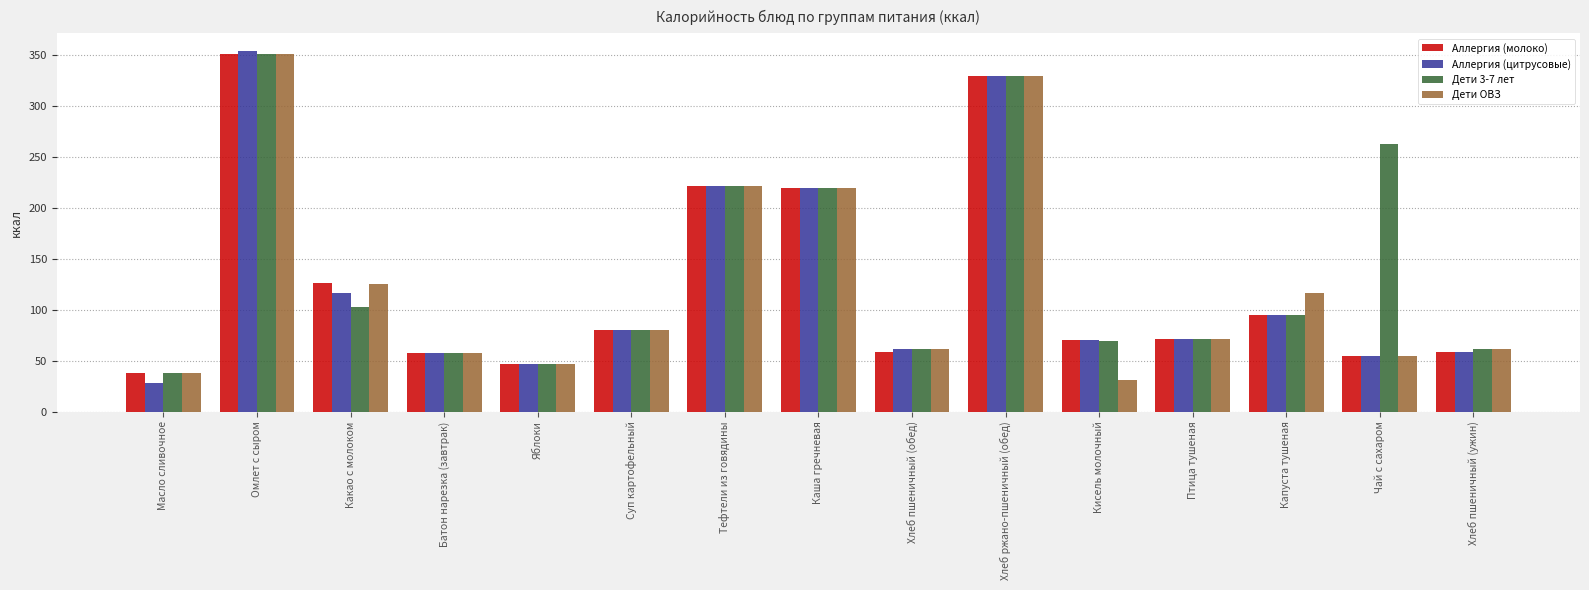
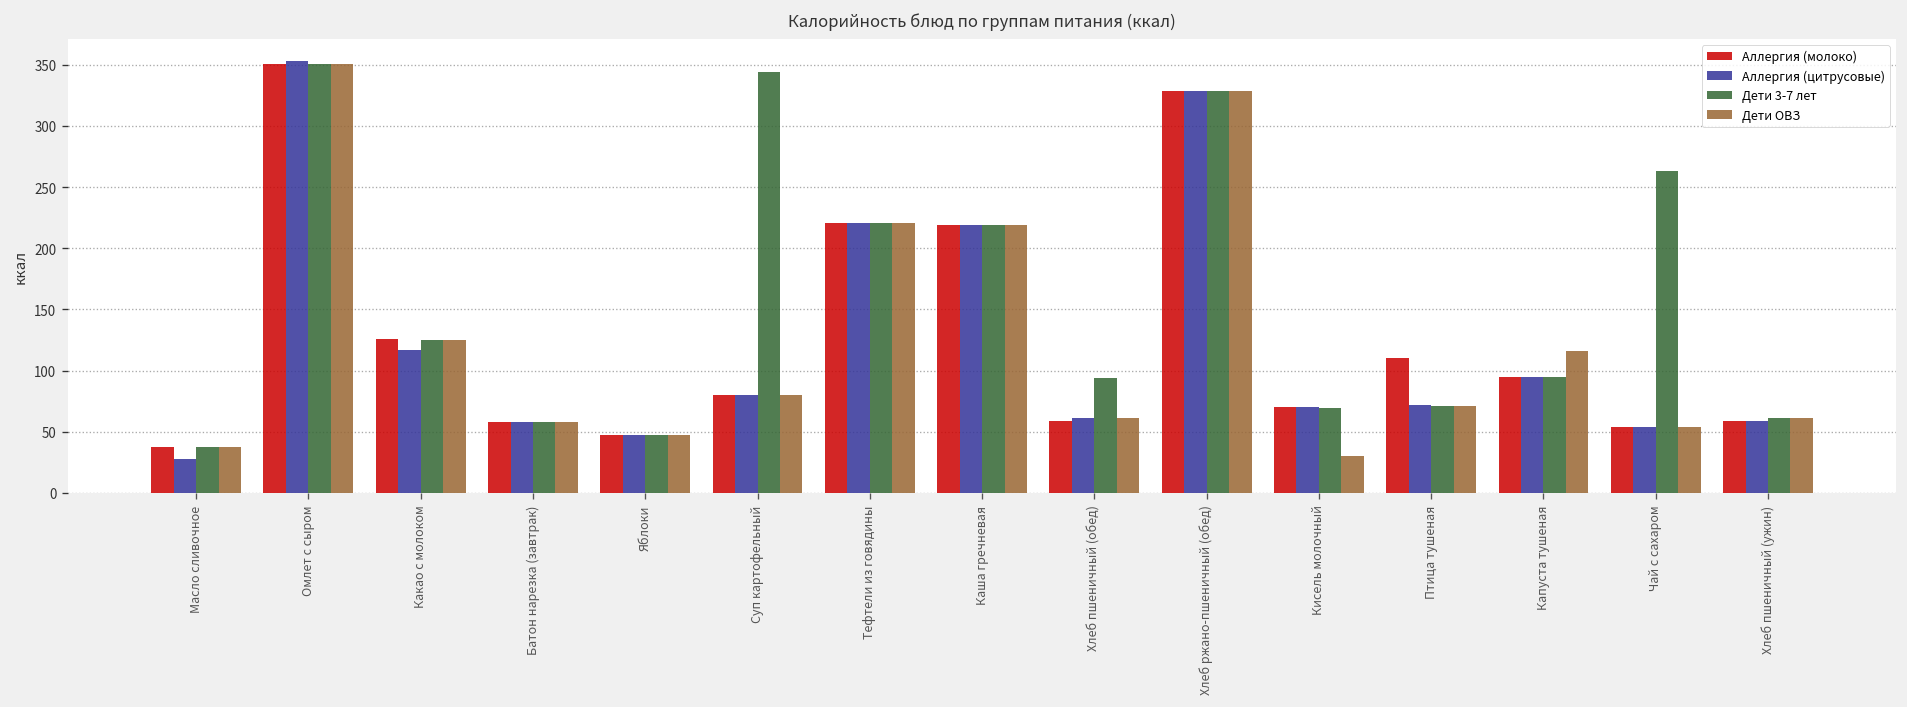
  {
    "Аллергия (молоко)": {
      "Масло сливочное": 37,
      "Омлет с сыром": 351,
      "Какао с молоком": 126,
      "Батон нарезка (завтрак)": 58,
      "Яблоки": 47,
      "Суп картофельный": 80,
      "Тефтели из говядины": 221,
      "Каша гречневая": 219,
      "Хлеб пшеничный (обед)": 59,
      "Хлеб ржано-пшеничный (обед)": 329,
      "Кисель молочный": 70,
-     "Птица тушеная": 71,
+     "Птица тушеная": 110,
      "Капуста тушеная": 95,
      "Чай с сахаром": 54,
      "Хлеб пшеничный (ужин)": 59
    },
    "Аллергия (цитрусовые)": {
      "Масло сливочное": 28,
      "Омлет с сыром": 353,
      "Какао с молоком": 117,
      "Батон нарезка (завтрак)": 58,
      "Яблоки": 47,
      "Суп картофельный": 80,
      "Тефтели из говядины": 221,
      "Каша гречневая": 219,
      "Хлеб пшеничный (обед)": 61,
      "Хлеб ржано-пшеничный (обед)": 329,
      "Кисель молочный": 70,
      "Птица тушеная": 71,
      "Капуста тушеная": 95,
      "Чай с сахаром": 54,
      "Хлеб пшеничный (ужин)": 59
    },
    "Дети 3-7 лет": {
      "Масло сливочное": 37,
      "Омлет с сыром": 351,
-     "Какао с молоком": 103,
+     "Какао с молоком": 125,
      "Батон нарезка (завтрак)": 58,
      "Яблоки": 47,
-     "Суп картофельный": 80,
+     "Суп картофельный": 344,
      "Тефтели из говядины": 221,
      "Каша гречневая": 219,
-     "Хлеб пшеничный (обед)": 61,
+     "Хлеб пшеничный (обед)": 94,
      "Хлеб ржано-пшеничный (обед)": 329,
      "Кисель молочный": 69,
      "Птица тушеная": 71,
      "Капуста тушеная": 95,
      "Чай с сахаром": 263,
      "Хлеб пшеничный (ужин)": 61
    },
    "Дети ОВЗ": {
      "Масло сливочное": 37,
      "Омлет с сыром": 351,
      "Какао с молоком": 125,
      "Батон нарезка (завтрак)": 58,
      "Яблоки": 47,
      "Суп картофельный": 80,
      "Тефтели из говядины": 221,
      "Каша гречневая": 219,
      "Хлеб пшеничный (обед)": 61,
      "Хлеб ржано-пшеничный (обед)": 329,
      "Кисель молочный": 30,
      "Птица тушеная": 71,
      "Капуста тушеная": 116,
      "Чай с сахаром": 54,
      "Хлеб пшеничный (ужин)": 61
    }
  }
